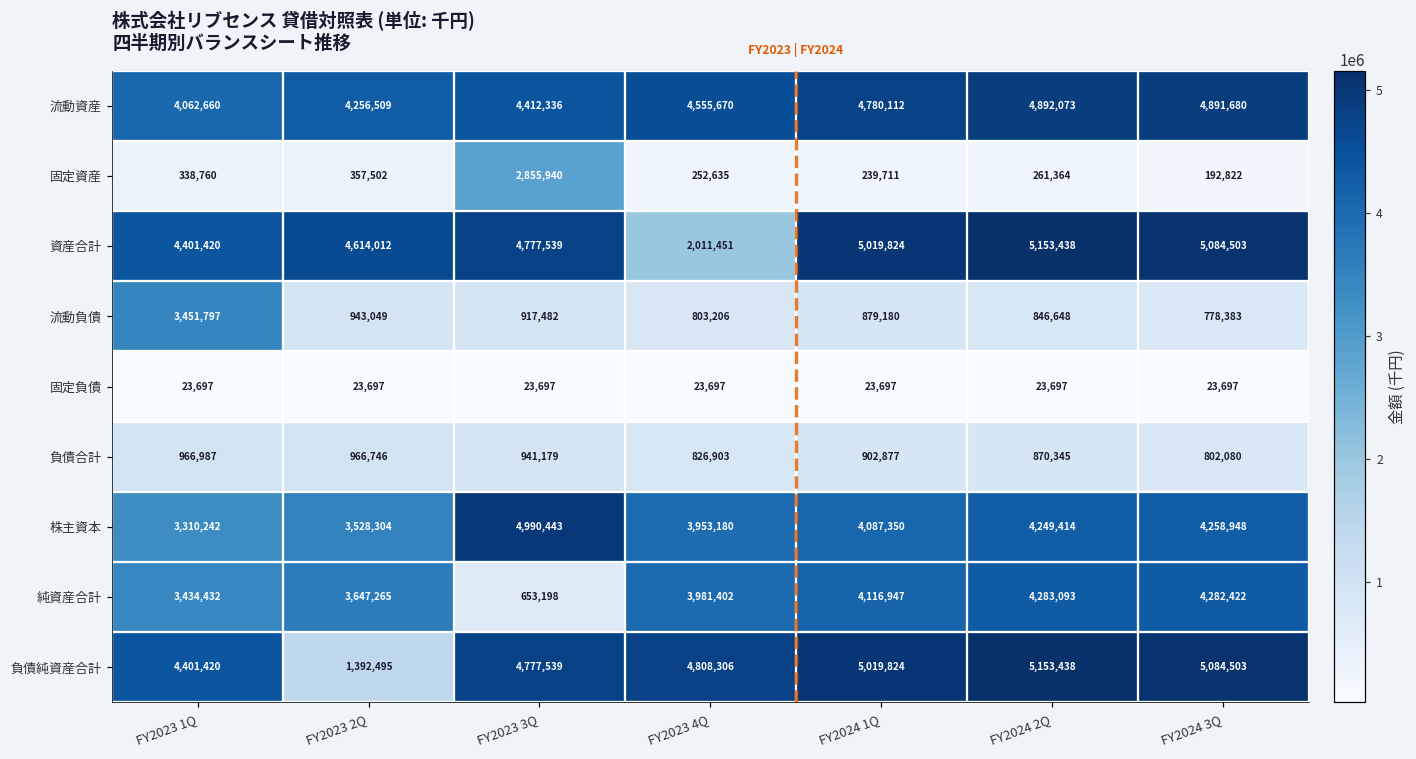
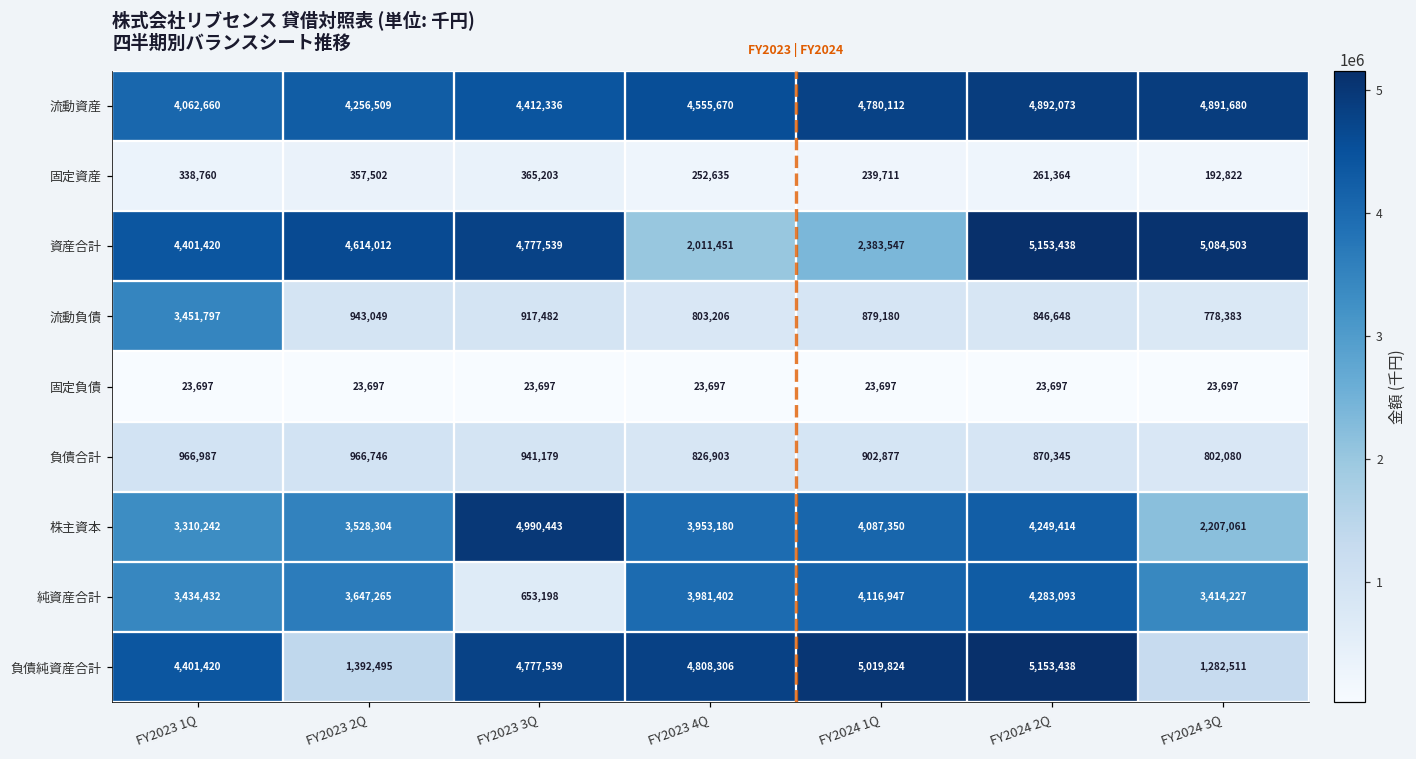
  {
    "流動資産": {
      "FY2023 1Q": "4,062,660",
      "FY2023 2Q": "4,256,509",
      "FY2023 3Q": "4,412,336",
      "FY2023 4Q": "4,555,670",
      "FY2024 1Q": "4,780,112",
      "FY2024 2Q": "4,892,073",
      "FY2024 3Q": "4,891,680"
    },
    "固定資産": {
      "FY2023 1Q": "338,760",
      "FY2023 2Q": "357,502",
-     "FY2023 3Q": "2,855,940",
+     "FY2023 3Q": "365,203",
      "FY2023 4Q": "252,635",
      "FY2024 1Q": "239,711",
      "FY2024 2Q": "261,364",
      "FY2024 3Q": "192,822"
    },
    "資産合計": {
      "FY2023 1Q": "4,401,420",
      "FY2023 2Q": "4,614,012",
      "FY2023 3Q": "4,777,539",
      "FY2023 4Q": "2,011,451",
-     "FY2024 1Q": "5,019,824",
+     "FY2024 1Q": "2,383,547",
      "FY2024 2Q": "5,153,438",
      "FY2024 3Q": "5,084,503"
    },
    "流動負債": {
      "FY2023 1Q": "3,451,797",
      "FY2023 2Q": "943,049",
      "FY2023 3Q": "917,482",
      "FY2023 4Q": "803,206",
      "FY2024 1Q": "879,180",
      "FY2024 2Q": "846,648",
      "FY2024 3Q": "778,383"
    },
    "固定負債": {
      "FY2023 1Q": "23,697",
      "FY2023 2Q": "23,697",
      "FY2023 3Q": "23,697",
      "FY2023 4Q": "23,697",
      "FY2024 1Q": "23,697",
      "FY2024 2Q": "23,697",
      "FY2024 3Q": "23,697"
    },
    "負債合計": {
      "FY2023 1Q": "966,987",
      "FY2023 2Q": "966,746",
      "FY2023 3Q": "941,179",
      "FY2023 4Q": "826,903",
      "FY2024 1Q": "902,877",
      "FY2024 2Q": "870,345",
      "FY2024 3Q": "802,080"
    },
    "株主資本": {
      "FY2023 1Q": "3,310,242",
      "FY2023 2Q": "3,528,304",
      "FY2023 3Q": "4,990,443",
      "FY2023 4Q": "3,953,180",
      "FY2024 1Q": "4,087,350",
      "FY2024 2Q": "4,249,414",
-     "FY2024 3Q": "4,258,948"
+     "FY2024 3Q": "2,207,061"
    },
    "純資産合計": {
      "FY2023 1Q": "3,434,432",
      "FY2023 2Q": "3,647,265",
      "FY2023 3Q": "653,198",
      "FY2023 4Q": "3,981,402",
      "FY2024 1Q": "4,116,947",
      "FY2024 2Q": "4,283,093",
-     "FY2024 3Q": "4,282,422"
+     "FY2024 3Q": "3,414,227"
    },
    "負債純資産合計": {
      "FY2023 1Q": "4,401,420",
      "FY2023 2Q": "1,392,495",
      "FY2023 3Q": "4,777,539",
      "FY2023 4Q": "4,808,306",
      "FY2024 1Q": "5,019,824",
      "FY2024 2Q": "5,153,438",
-     "FY2024 3Q": "5,084,503"
+     "FY2024 3Q": "1,282,511"
    }
  }
